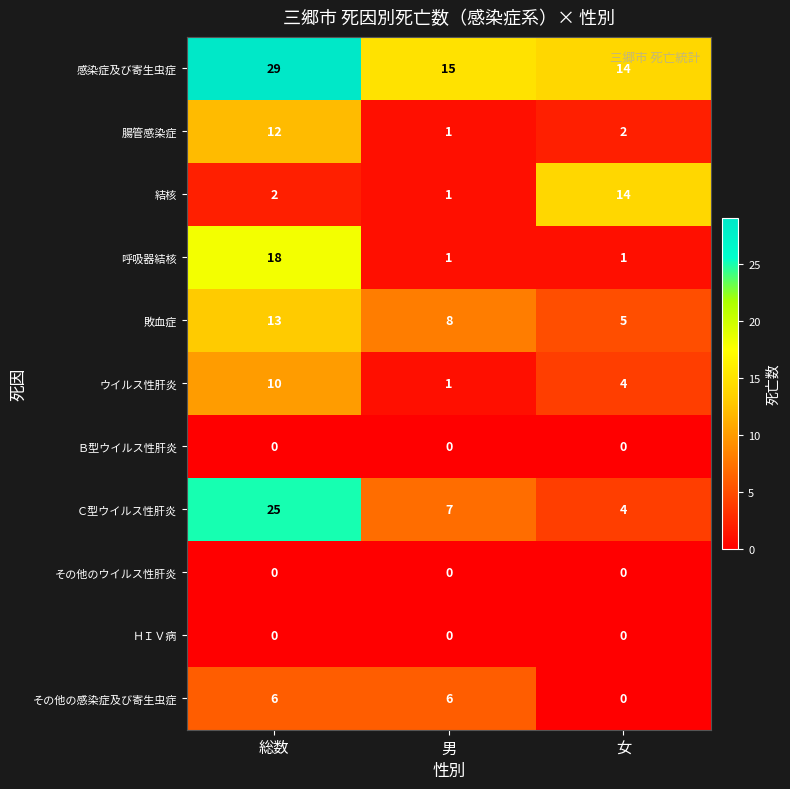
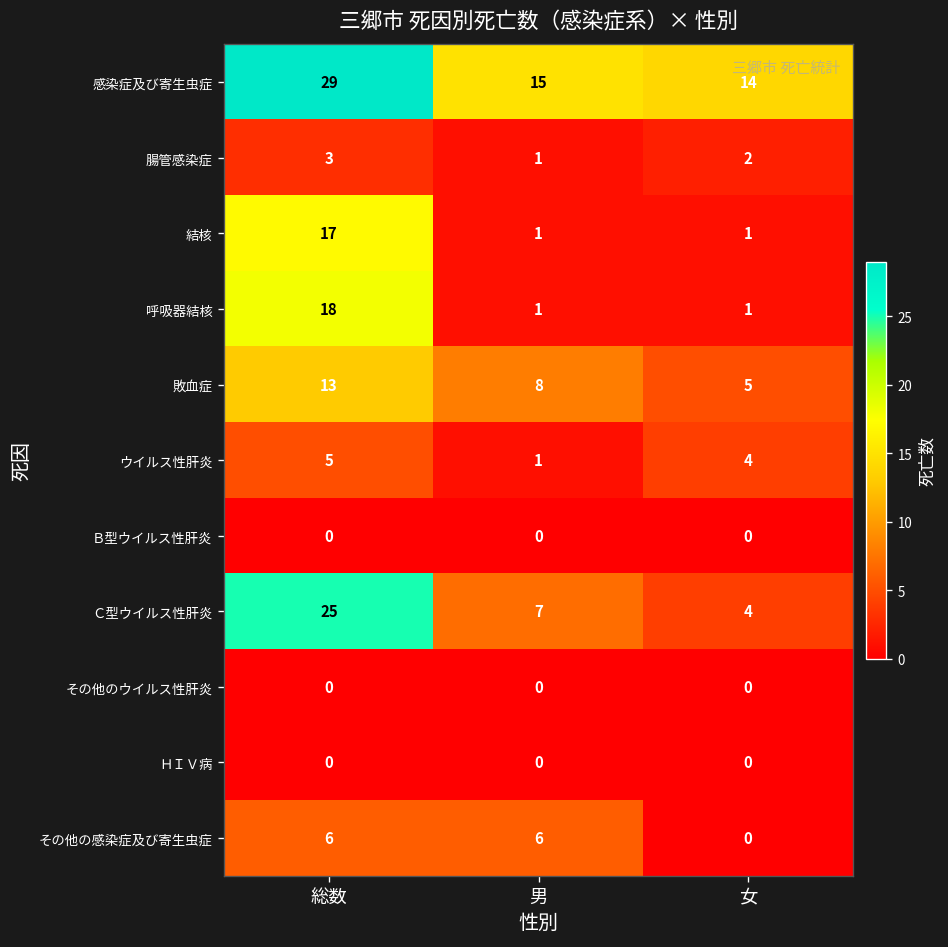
  {
    "感染症及び寄生虫症": {
      "総数": 29,
      "男": 15
    },
    "腸管感染症": {
-     "総数": 12,
+     "総数": 3,
      "男": 1,
      "女": 2
    },
    "結核": {
-     "総数": 2,
+     "総数": 17,
      "男": 1,
-     "女": 14
+     "女": 1
    },
    "呼吸器結核": {
      "総数": 18,
      "男": 1,
      "女": 1
    },
    "敗血症": {
      "総数": 13,
      "男": 8,
      "女": 5
    },
    "ウイルス性肝炎": {
-     "総数": 10,
+     "総数": 5,
      "男": 1,
      "女": 4
    },
    "Ｂ型ウイルス性肝炎": {
      "総数": 0,
      "男": 0,
      "女": 0
    },
    "Ｃ型ウイルス性肝炎": {
      "総数": 25,
      "男": 7,
      "女": 4
    },
    "その他のウイルス性肝炎": {
      "総数": 0,
      "男": 0,
      "女": 0
    },
    "ＨＩＶ病": {
      "総数": 0,
      "男": 0,
      "女": 0
    },
    "その他の感染症及び寄生虫症": {
      "総数": 6,
      "男": 6,
      "女": 0
    }
  }
